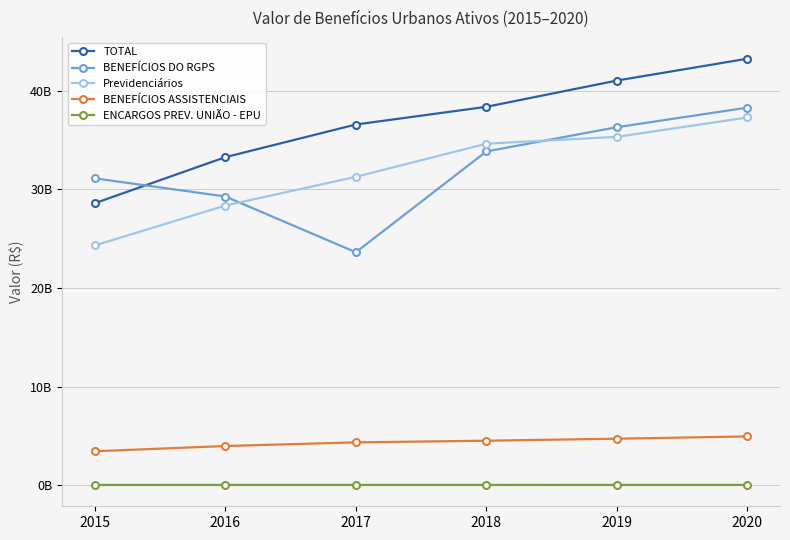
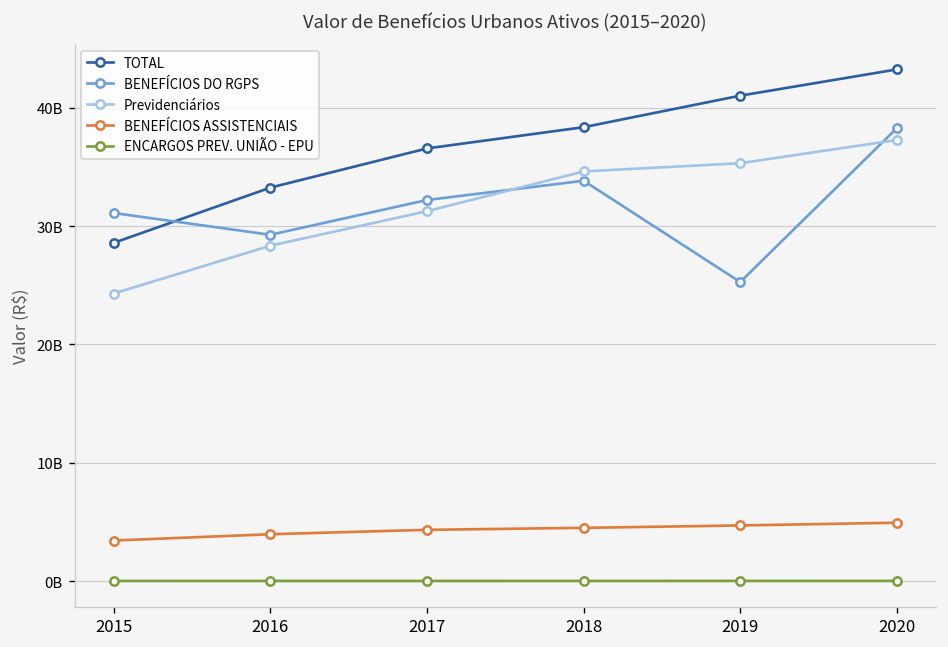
  {
    "TOTAL": {
      "2015": 29000000000,
      "2016": 33000000000,
      "2017": 37000000000,
      "2018": 38000000000,
      "2019": 41000000000,
      "2020": 43000000000
    },
    "BENEFÍCIOS DO RGPS": {
      "2015": 31000000000,
      "2016": 29000000000,
-     "2017": 24000000000,
+     "2017": 32000000000,
      "2018": 34000000000,
-     "2019": 36000000000,
+     "2019": 25000000000,
      "2020": 38000000000
    },
    "Previdenciários": {
      "2015": 24000000000,
      "2016": 28000000000,
      "2017": 31000000000,
      "2018": 35000000000,
      "2019": 35000000000,
      "2020": 37000000000
    },
    "BENEFÍCIOS ASSISTENCIAIS": {
      "2015": 3000000000,
      "2016": 4000000000,
      "2017": 4000000000,
      "2018": 5000000000,
      "2019": 5000000000,
      "2020": 5000000000
    },
    "ENCARGOS PREV. UNIÃO - EPU": {
      "2015": 0,
      "2016": 0,
      "2017": 0,
      "2018": 0,
      "2019": 0,
      "2020": 0
    }
  }
